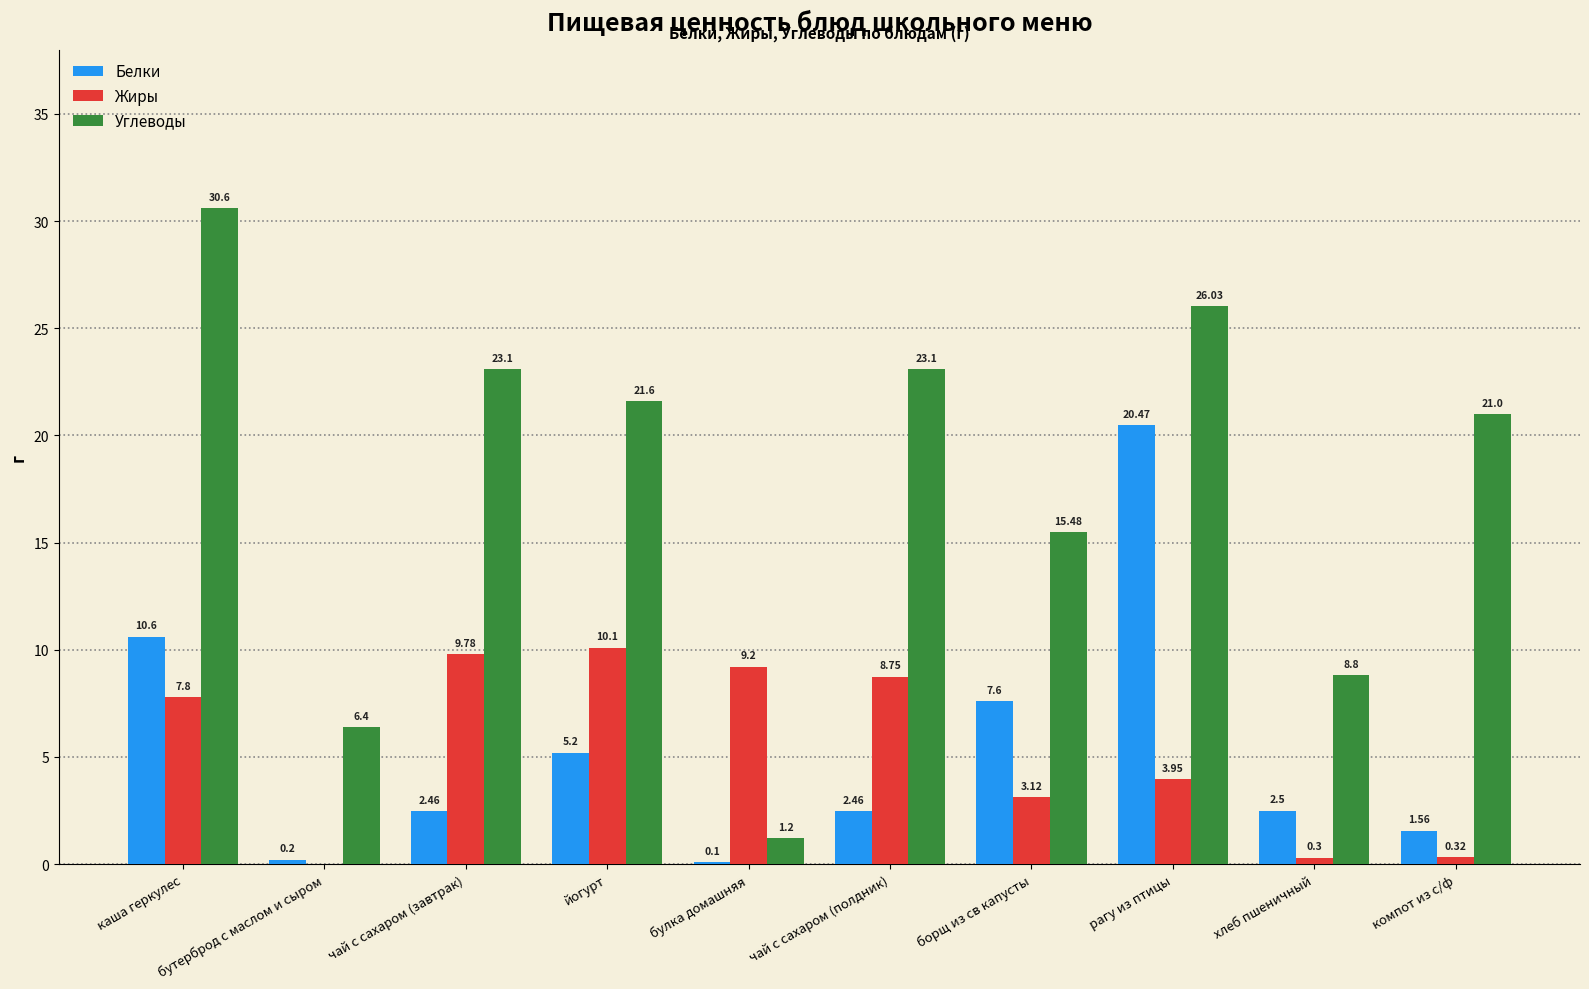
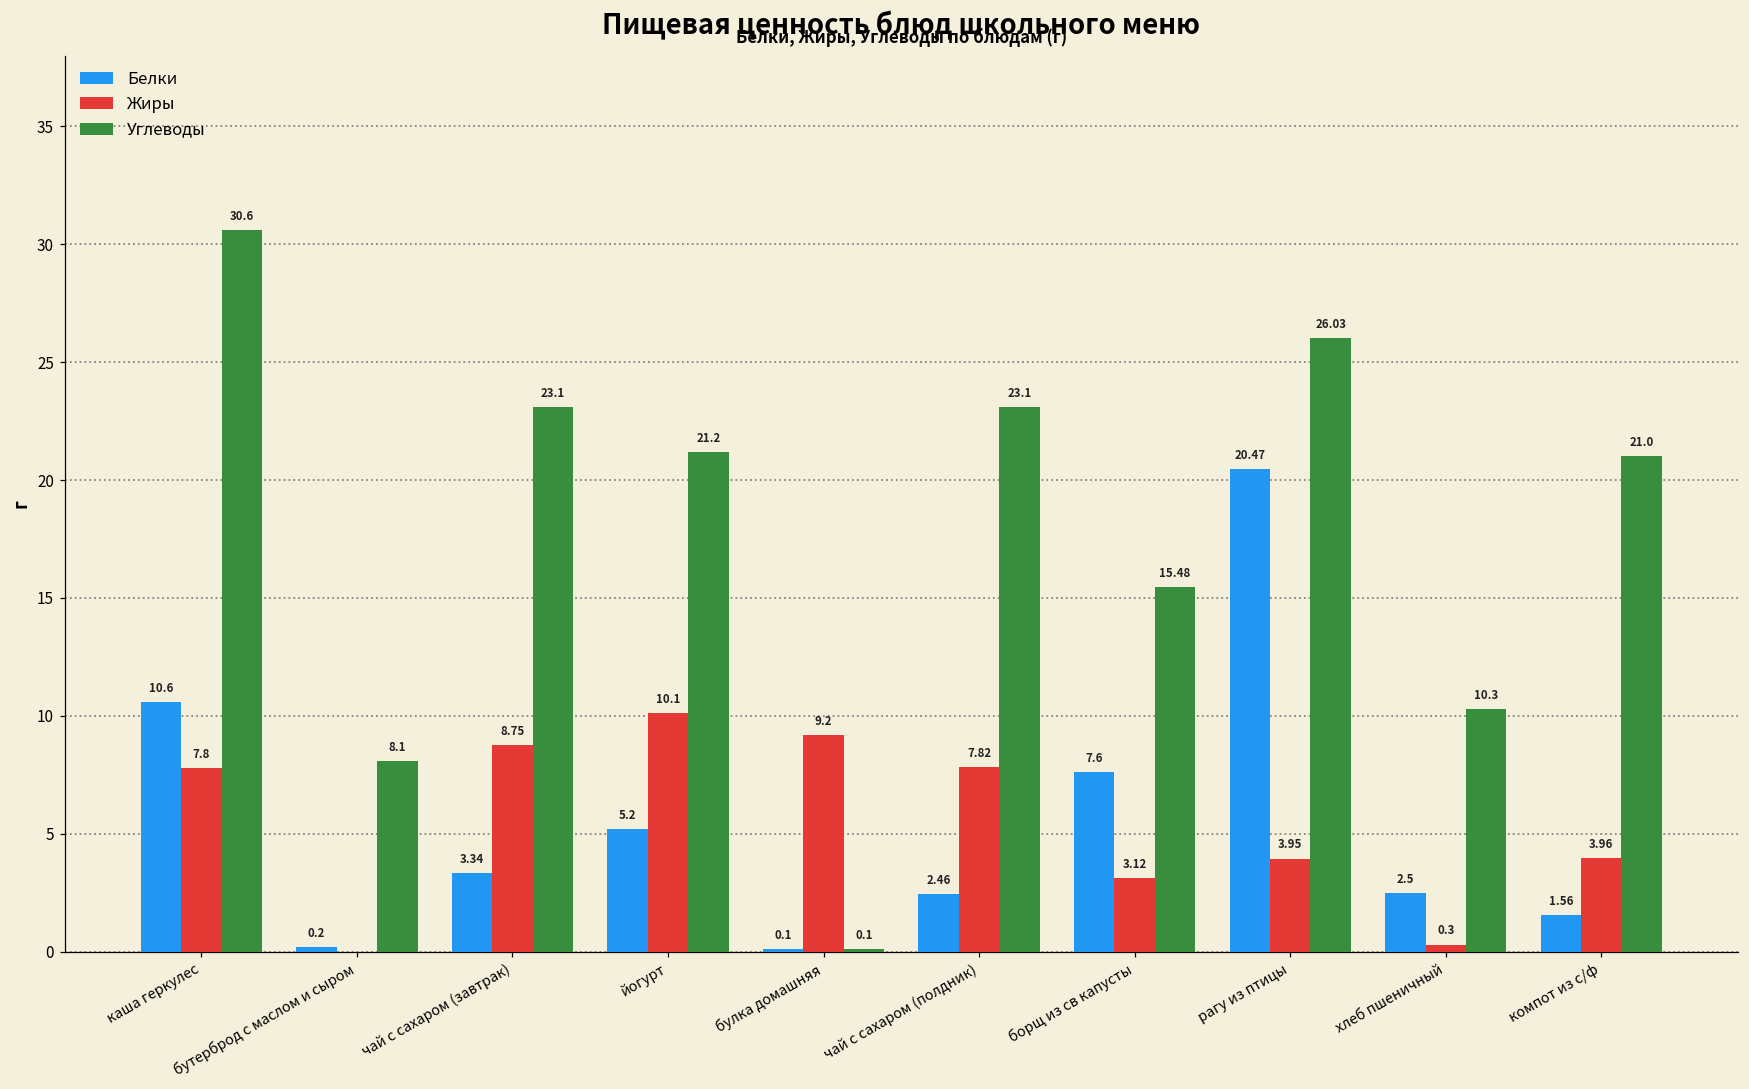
  {
    "Белки": {
      "каша геркулес": 10.6,
      "бутерброд с маслом и сыром": 0.2,
-     "чай с сахаром (завтрак)": 2.46,
+     "чай с сахаром (завтрак)": 3.34,
      "йогурт": 5.2,
      "булка домашняя": 0.1,
      "чай с сахаром (полдник)": 2.46,
      "борщ из св капусты": 7.6,
      "рагу из птицы": 20.47,
      "хлеб пшеничный": 2.5,
      "компот из с/ф": 1.56
    },
    "Жиры": {
      "каша геркулес": 7.8,
-     "чай с сахаром (завтрак)": 9.78,
+     "чай с сахаром (завтрак)": 8.75,
      "йогурт": 10.1,
      "булка домашняя": 9.2,
-     "чай с сахаром (полдник)": 8.75,
+     "чай с сахаром (полдник)": 7.82,
      "борщ из св капусты": 3.12,
      "рагу из птицы": 3.95,
      "хлеб пшеничный": 0.3,
-     "компот из с/ф": 0.32
+     "компот из с/ф": 3.96
    },
    "Углеводы": {
      "каша геркулес": 30.6,
-     "бутерброд с маслом и сыром": 6.4,
+     "бутерброд с маслом и сыром": 8.1,
      "чай с сахаром (завтрак)": 23.1,
-     "йогурт": 21.6,
-     "булка домашняя": 1.2,
+     "йогурт": 21.2,
+     "булка домашняя": 0.1,
      "чай с сахаром (полдник)": 23.1,
      "борщ из св капусты": 15.48,
      "рагу из птицы": 26.03,
-     "хлеб пшеничный": 8.8,
+     "хлеб пшеничный": 10.3,
      "компот из с/ф": 21.0
    }
  }
